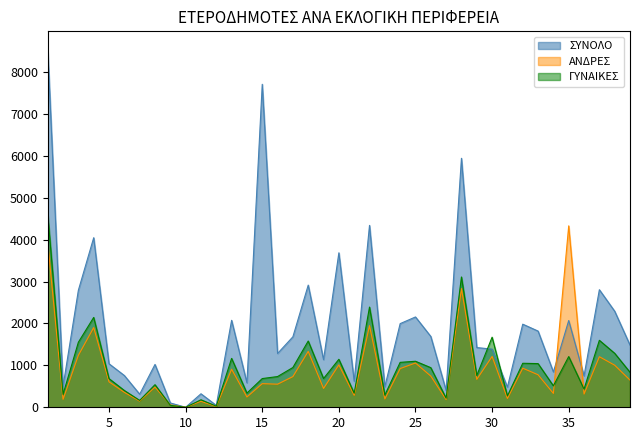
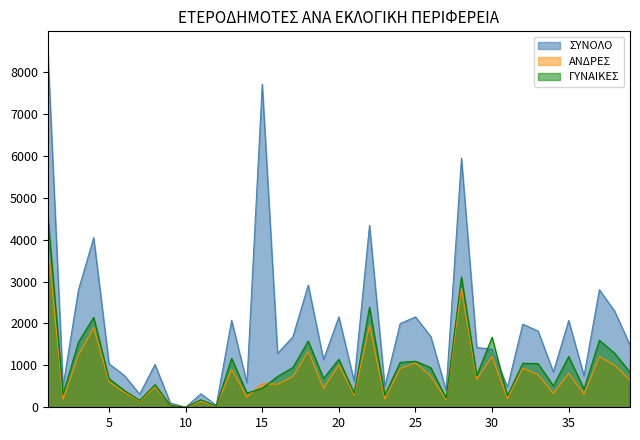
  {
    "ΣΥΝΟΛΟ": {
      "5": 1000,
      "15": 7700,
-     "20": 3700,
+     "20": 2200,
      "25": 2200,
      "30": 1400,
      "35": 2100
    },
    "ΑΝΔΡΕΣ": {
      "5": 600,
      "15": 600,
      "20": 1000,
      "30": 1200,
-     "35": 4300
+     "35": 800
    },
    "ΓΥΝΑΙΚΕΣ": {
      "5": 700,
-     "15": 700,
+     "15": 500,
      "20": 1100,
      "30": 1700,
      "35": 1200
    }
  }
